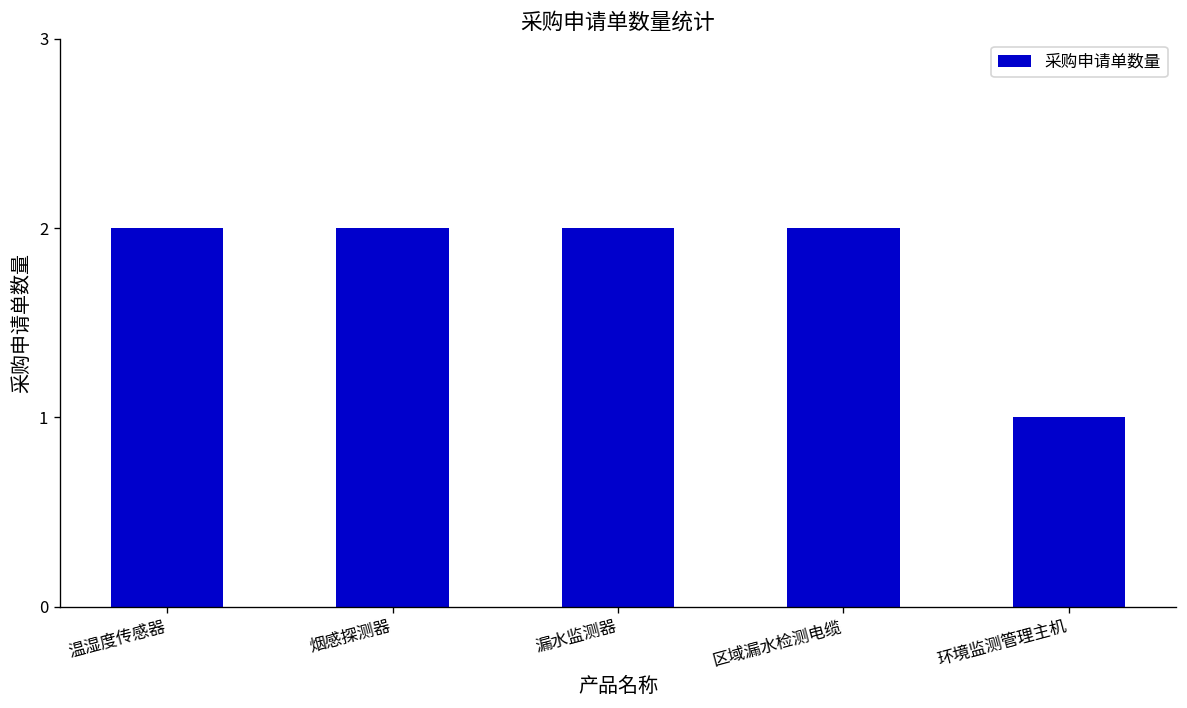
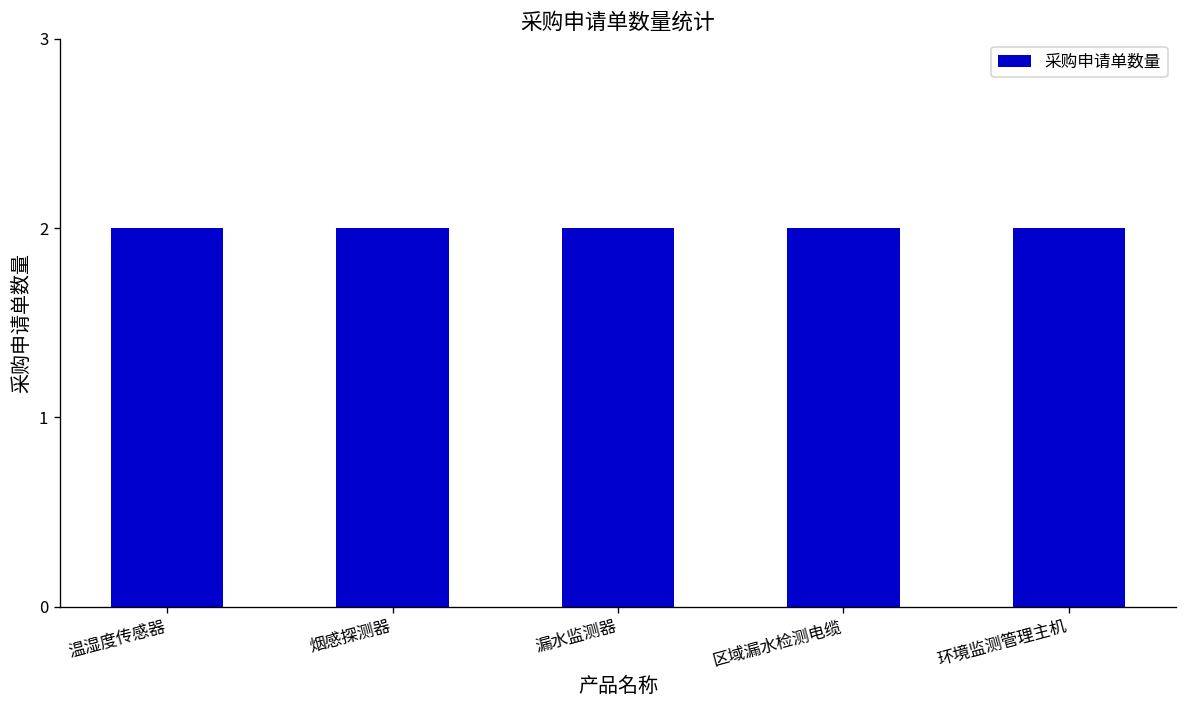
  {
    "温湿度传感器": 2,
    "烟感探测器": 2,
    "漏水监测器": 2,
    "区域漏水检测电缆": 2,
-   "环境监测管理主机": 1
+   "环境监测管理主机": 2
  }
